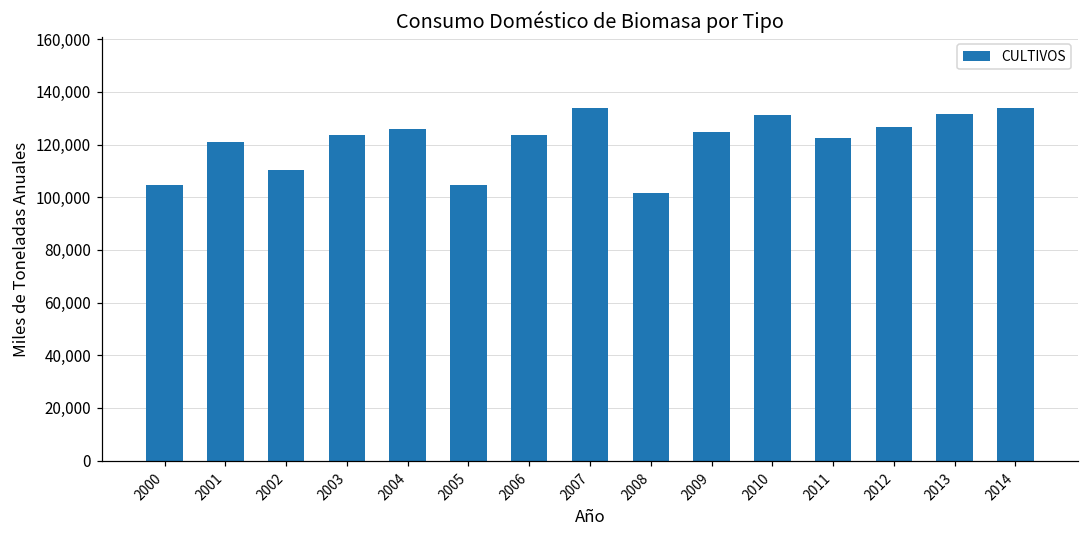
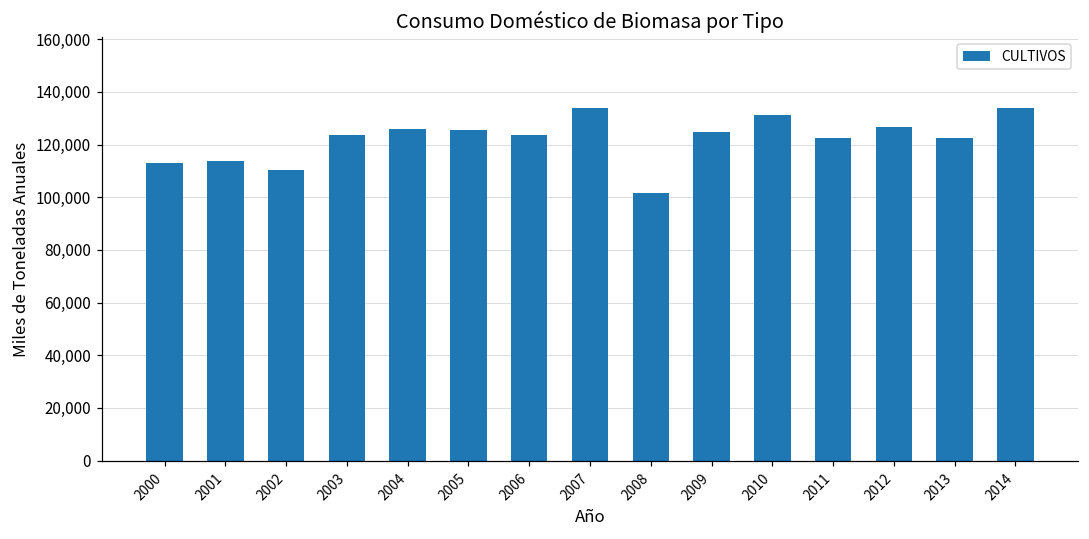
  {
-   "2000": "104,000",
-   "2001": "121,000",
+   "2000": "113,000",
+   "2001": "114,000",
    "2002": "110,000",
    "2003": "123,000",
    "2004": "126,000",
-   "2005": "105,000",
+   "2005": "125,000",
    "2006": "124,000",
    "2007": "134,000",
    "2008": "102,000",
    "2009": "125,000",
    "2010": "131,000",
    "2011": "122,000",
    "2012": "127,000",
-   "2013": "131,000",
+   "2013": "122,000",
    "2014": "134,000"
  }
